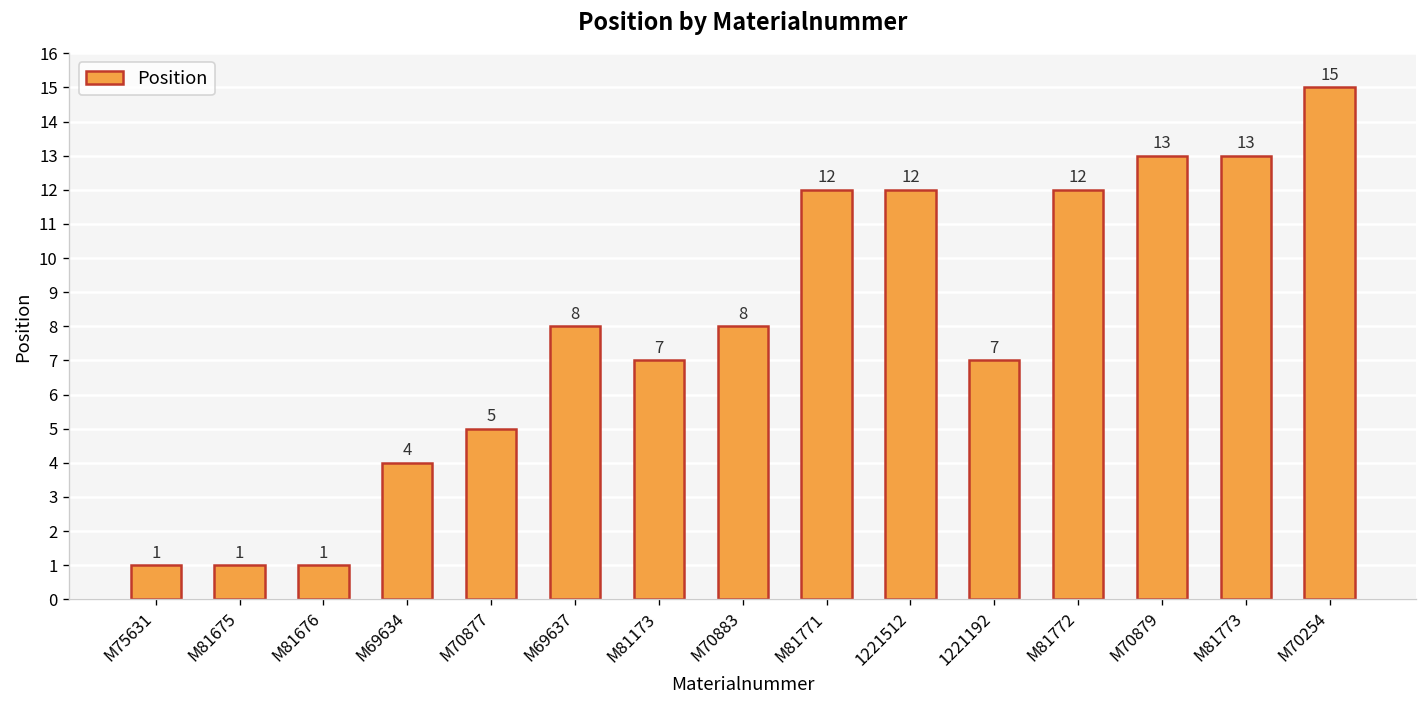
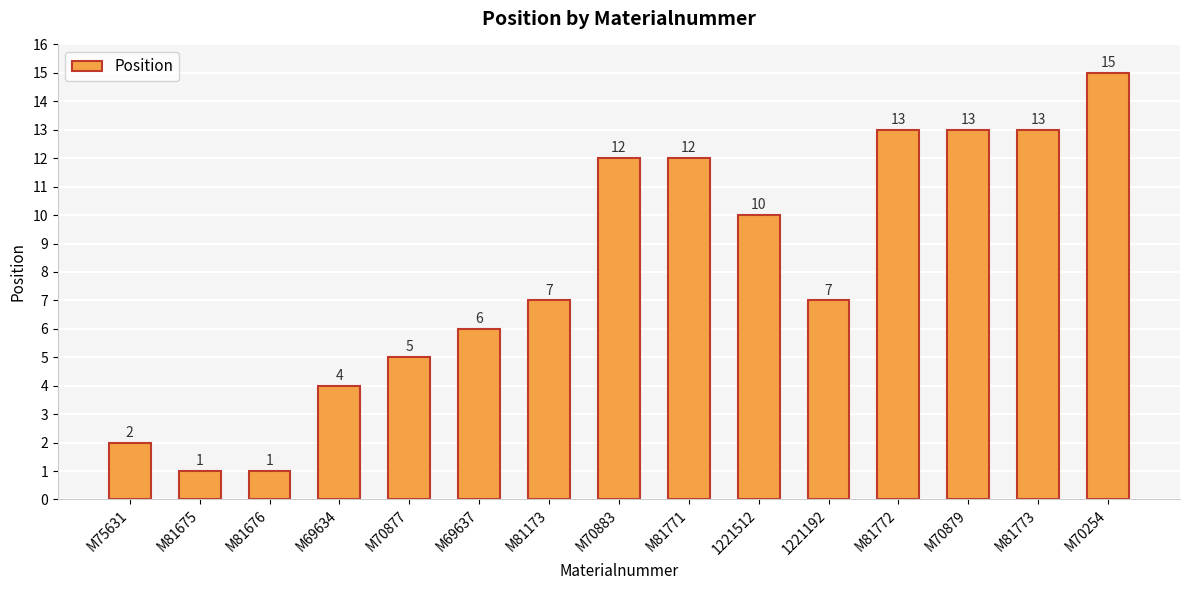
  {
-   "M75631": 1,
+   "M75631": 2,
    "M81675": 1,
    "M81676": 1,
    "M69634": 4,
    "M70877": 5,
-   "M69637": 8,
+   "M69637": 6,
    "M81173": 7,
-   "M70883": 8,
+   "M70883": 12,
    "M81771": 12,
-   "1221512": 12,
+   "1221512": 10,
    "1221192": 7,
-   "M81772": 12,
+   "M81772": 13,
    "M70879": 13,
    "M81773": 13,
    "M70254": 15
  }
